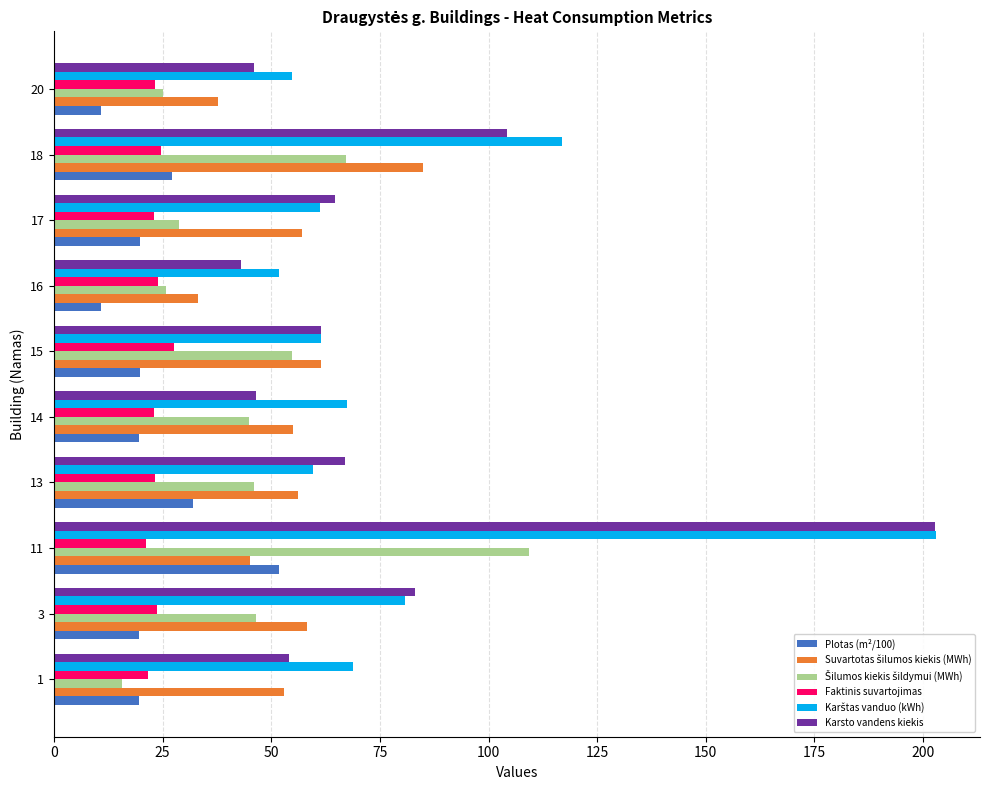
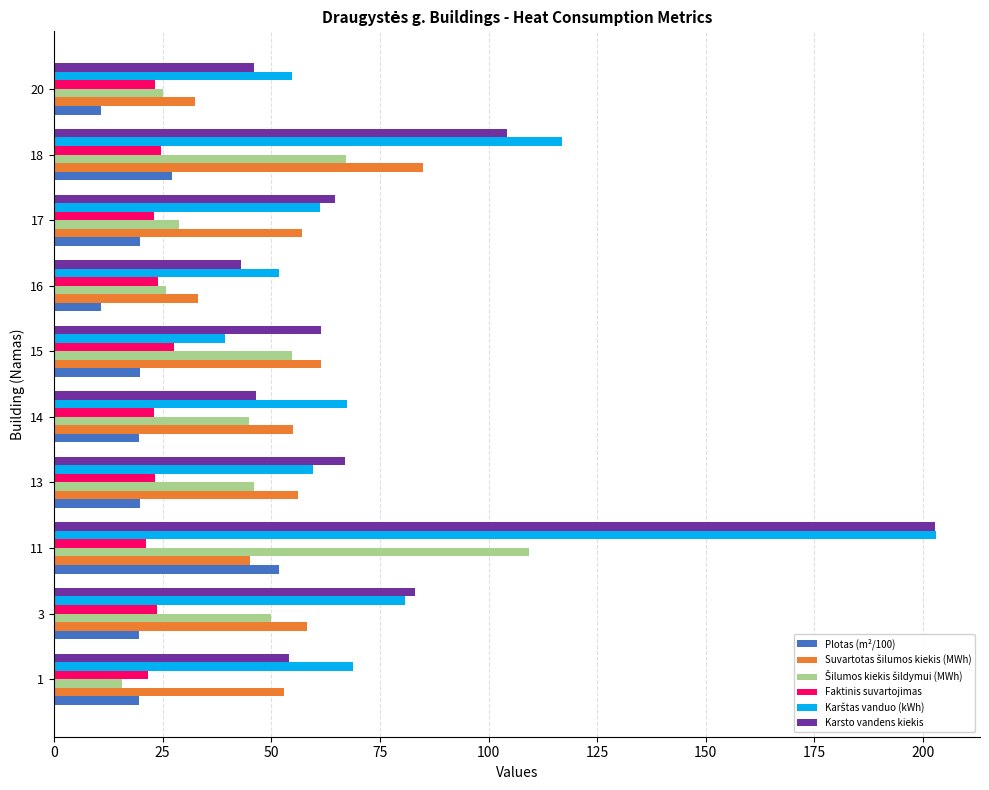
  {
    "Plotas (m²/100)": {
      "20": 11,
      "18": 27,
      "17": 20,
      "16": 11,
      "15": 20,
      "14": 20,
-     "13": 32,
+     "13": 20,
      "11": 52,
      "3": 20,
      "1": 20
    },
    "Suvartotas šilumos kiekis (MWh)": {
-     "20": 38,
+     "20": 33,
      "18": 85,
      "17": 57,
      "16": 33,
      "15": 61,
      "14": 55,
      "13": 56,
      "11": 45,
      "3": 58,
      "1": 53
    },
    "Šilumos kiekis šildymui (MWh)": {
      "20": 25,
      "18": 67,
      "17": 29,
      "16": 26,
      "15": 55,
      "14": 45,
      "13": 46,
      "11": 109,
-     "3": 46,
+     "3": 50,
      "1": 16
    },
    "Faktinis suvartojimas": {
      "20": 23,
      "18": 25,
      "17": 23,
      "16": 24,
      "15": 28,
      "14": 23,
      "13": 23,
      "11": 21,
      "3": 24,
      "1": 22
    },
    "Karštas vanduo (kWh)": {
      "20": 55,
      "18": 117,
      "17": 61,
      "16": 52,
-     "15": 62,
+     "15": 39,
      "14": 67,
      "13": 60,
      "11": 203,
      "3": 81,
      "1": 69
    },
    "Karsto vandens kiekis": {
      "20": 46,
      "18": 104,
      "17": 65,
      "16": 43,
      "15": 62,
      "14": 47,
      "13": 67,
      "11": 203,
      "3": 83,
      "1": 54
    }
  }
